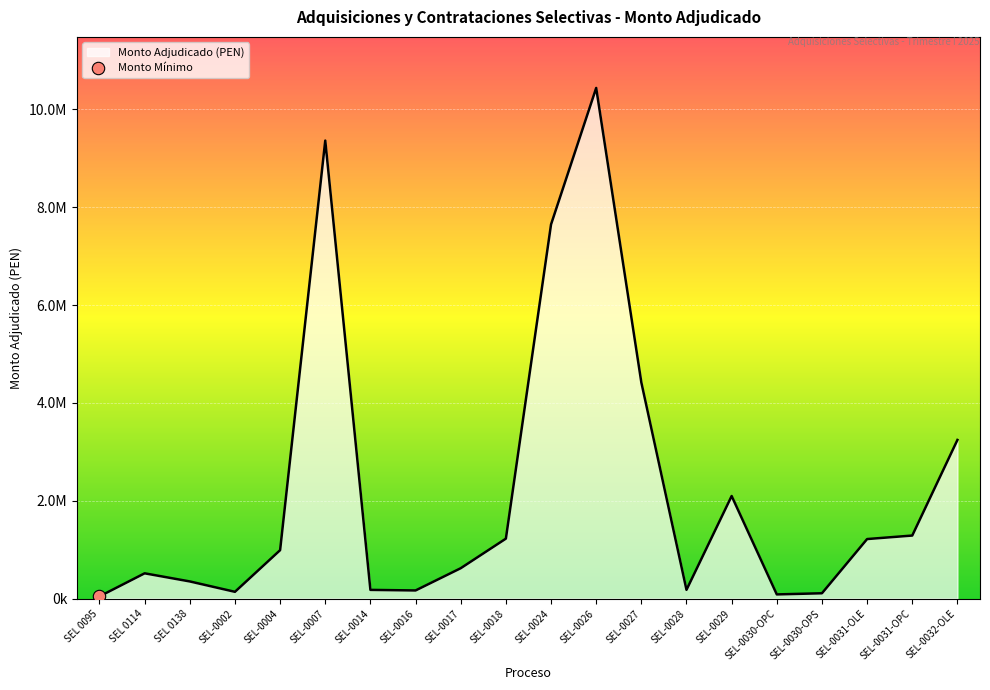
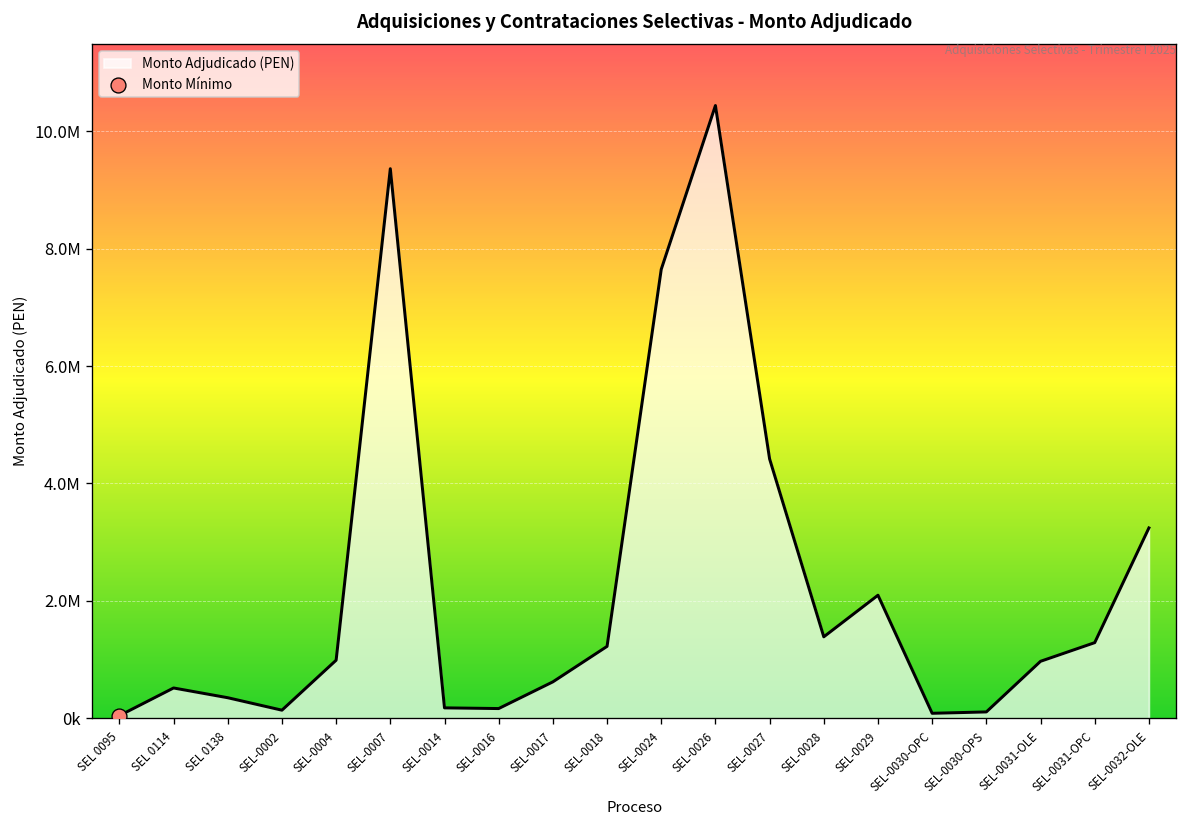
  {
    "Monto Adjudicado (PEN)": {
      "SEL 0114": 500000,
      "SEL 0138": 400000,
      "SEL-0002": 100000,
      "SEL-0004": 1000000,
      "SEL-0007": 9400000,
      "SEL-0014": 200000,
      "SEL-0016": 200000,
      "SEL-0017": 600000,
      "SEL-0018": 1200000,
      "SEL-0024": 7600000,
      "SEL-0026": 10400000,
      "SEL-0027": 4400000,
-     "SEL-0028": 200000,
+     "SEL-0028": 1400000,
      "SEL-0029": 2100000,
      "SEL-0030-OPC": 100000,
      "SEL-0030-OPS": 100000,
-     "SEL-0031-OLE": 1200000,
+     "SEL-0031-OLE": 1000000,
      "SEL-0031-OPC": 1300000,
      "SEL-0032-OLE": 3200000
    }
  }
